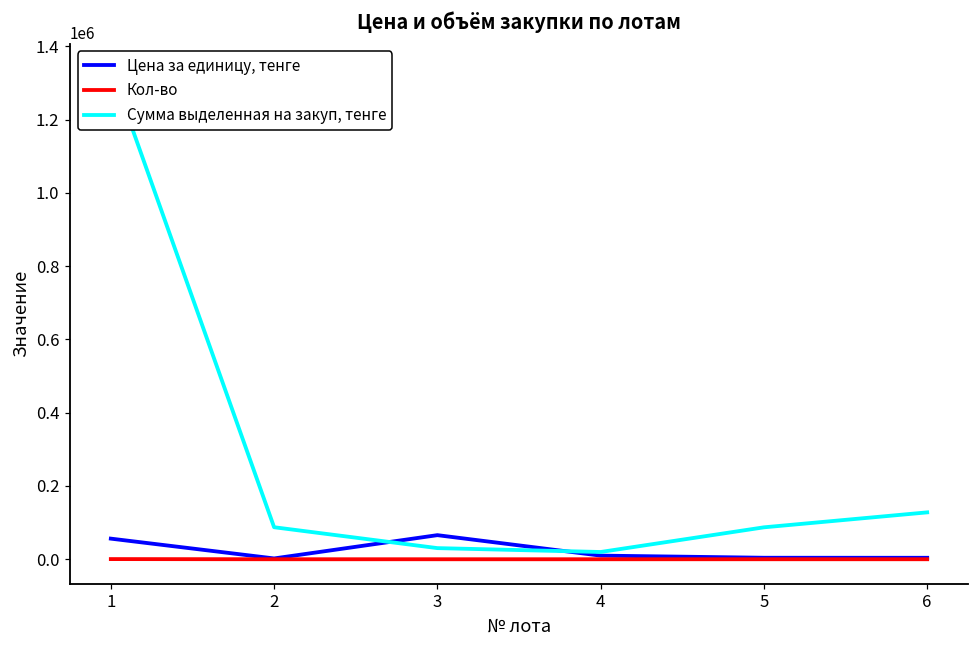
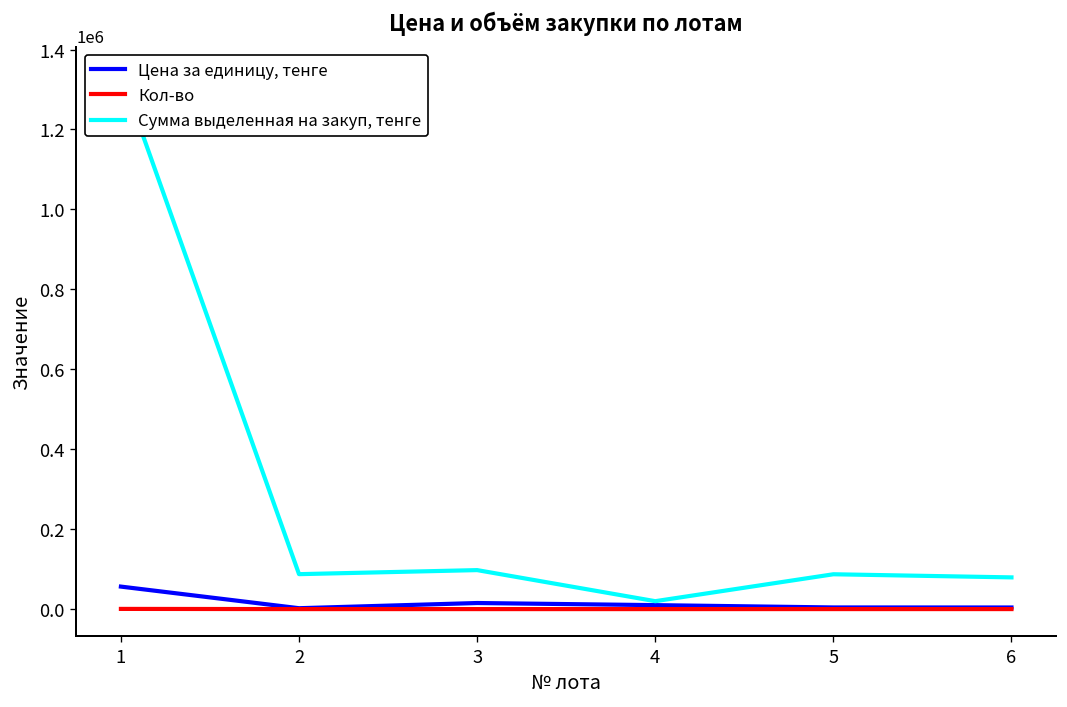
  {
    "Цена за единицу, тенге": {
      "1": 60000,
-     "3": 70000,
+     "3": 20000,
      "4": 10000
    },
    "Кол-во": {
      "1": 0,
      "3": 0,
      "4": 0
    },
    "Сумма выделенная на закуп, тенге": {
      "2": 90000,
-     "3": 30000,
+     "3": 100000,
      "4": 20000,
      "5": 90000,
-     "6": 130000
+     "6": 80000
    }
  }
